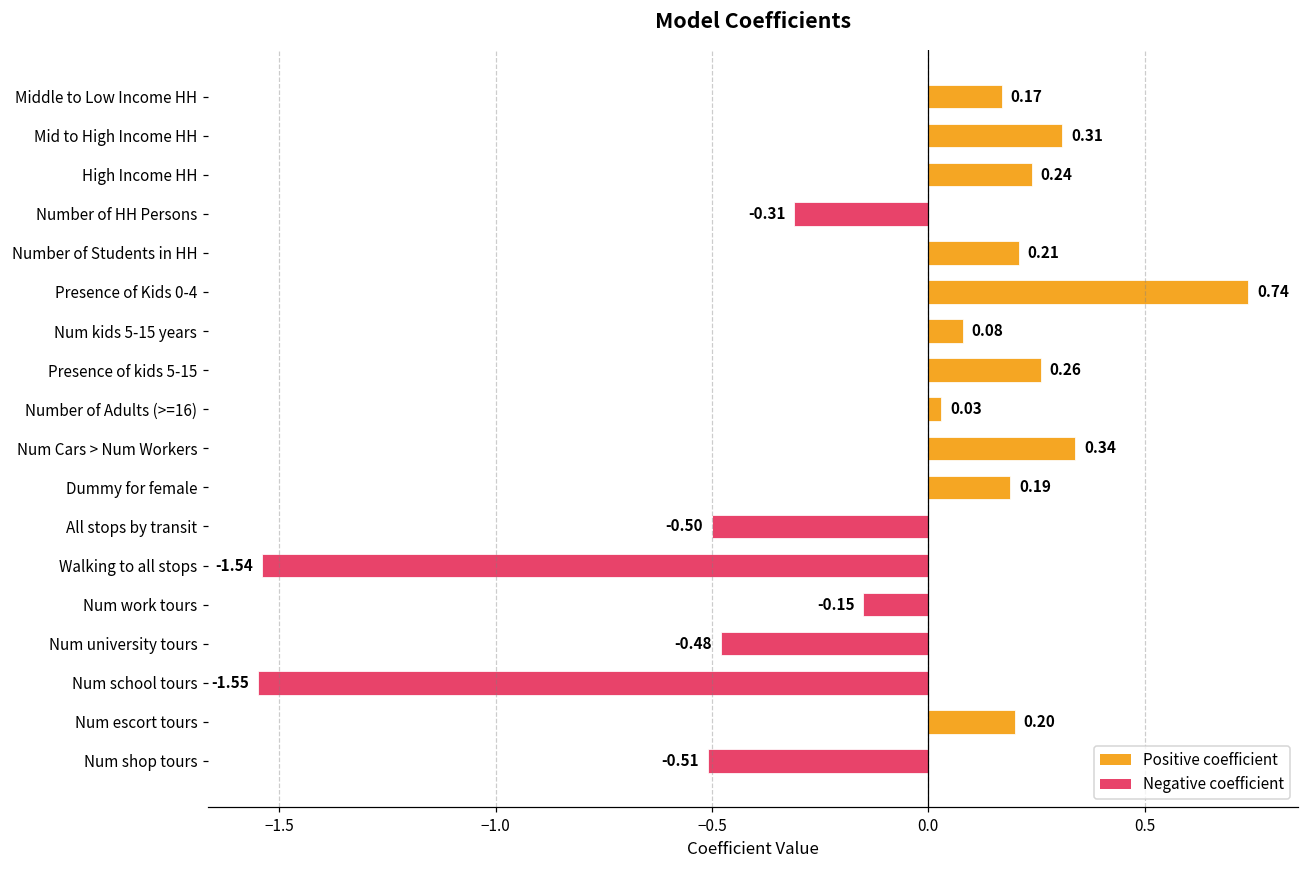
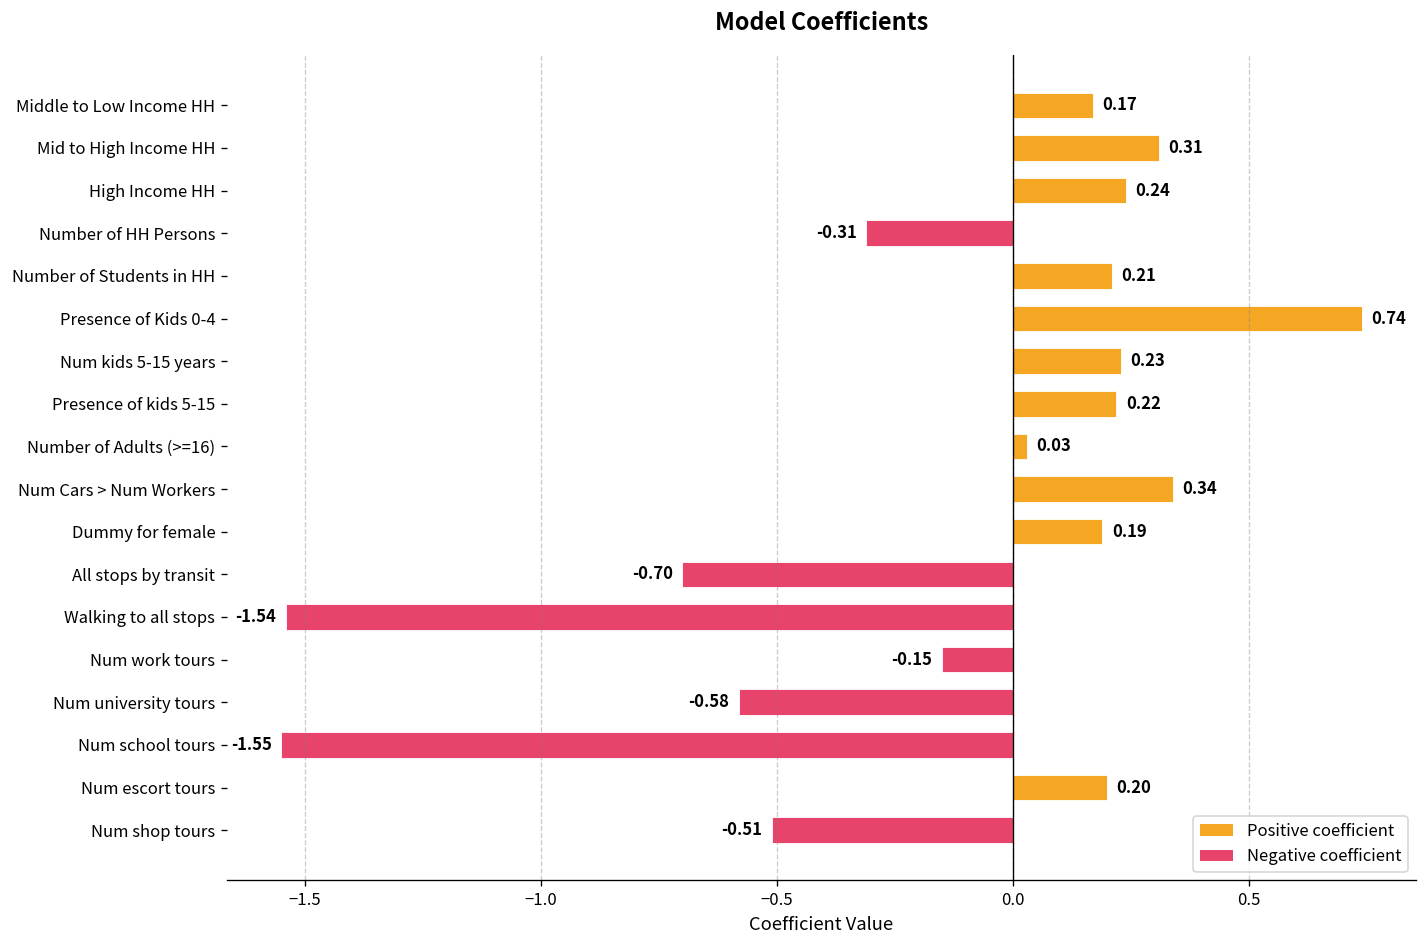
  {
    "Middle to Low Income HH": 0.17,
    "Mid to High Income HH": 0.31,
    "High Income HH": 0.24,
    "Number of HH Persons": -0.31,
    "Number of Students in HH": 0.21,
    "Presence of Kids 0-4": 0.74,
-   "Num kids 5-15 years": 0.08,
-   "Presence of kids 5-15": 0.26,
+   "Num kids 5-15 years": 0.23,
+   "Presence of kids 5-15": 0.22,
    "Number of Adults (>=16)": 0.03,
    "Num Cars > Num Workers": 0.34,
    "Dummy for female": 0.19,
-   "All stops by transit": -0.50,
+   "All stops by transit": -0.70,
    "Walking to all stops": -1.54,
    "Num work tours": -0.15,
-   "Num university tours": -0.48,
+   "Num university tours": -0.58,
    "Num school tours": -1.55,
    "Num escort tours": 0.20,
    "Num shop tours": -0.51
  }
